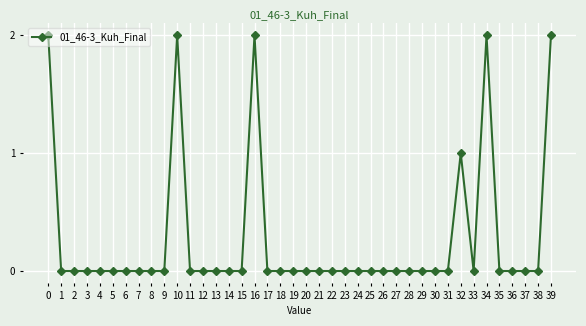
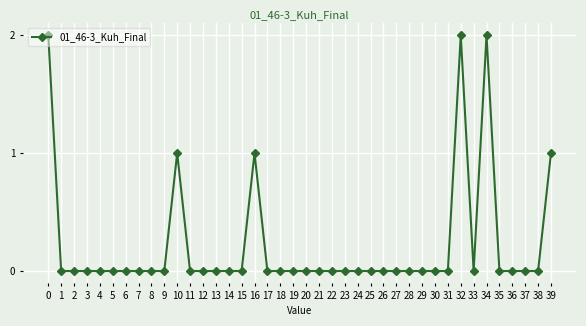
  {
    "1": 0,
    "2": 0,
    "3": 0,
    "4": 0,
    "5": 0,
    "6": 0,
    "7": 0,
    "8": 0,
    "9": 0,
-   "10": 2,
+   "10": 1,
    "11": 0,
    "12": 0,
    "13": 0,
    "14": 0,
    "15": 0,
-   "16": 2,
+   "16": 1,
    "17": 0,
    "18": 0,
    "19": 0,
    "20": 0,
    "21": 0,
    "22": 0,
    "23": 0,
    "24": 0,
    "25": 0,
    "26": 0,
    "27": 0,
    "28": 0,
    "29": 0,
    "30": 0,
    "31": 0,
-   "32": 1,
+   "32": 2,
    "33": 0,
    "34": 2,
    "35": 0,
    "36": 0,
    "37": 0,
    "38": 0,
-   "39": 2
+   "39": 1
  }
